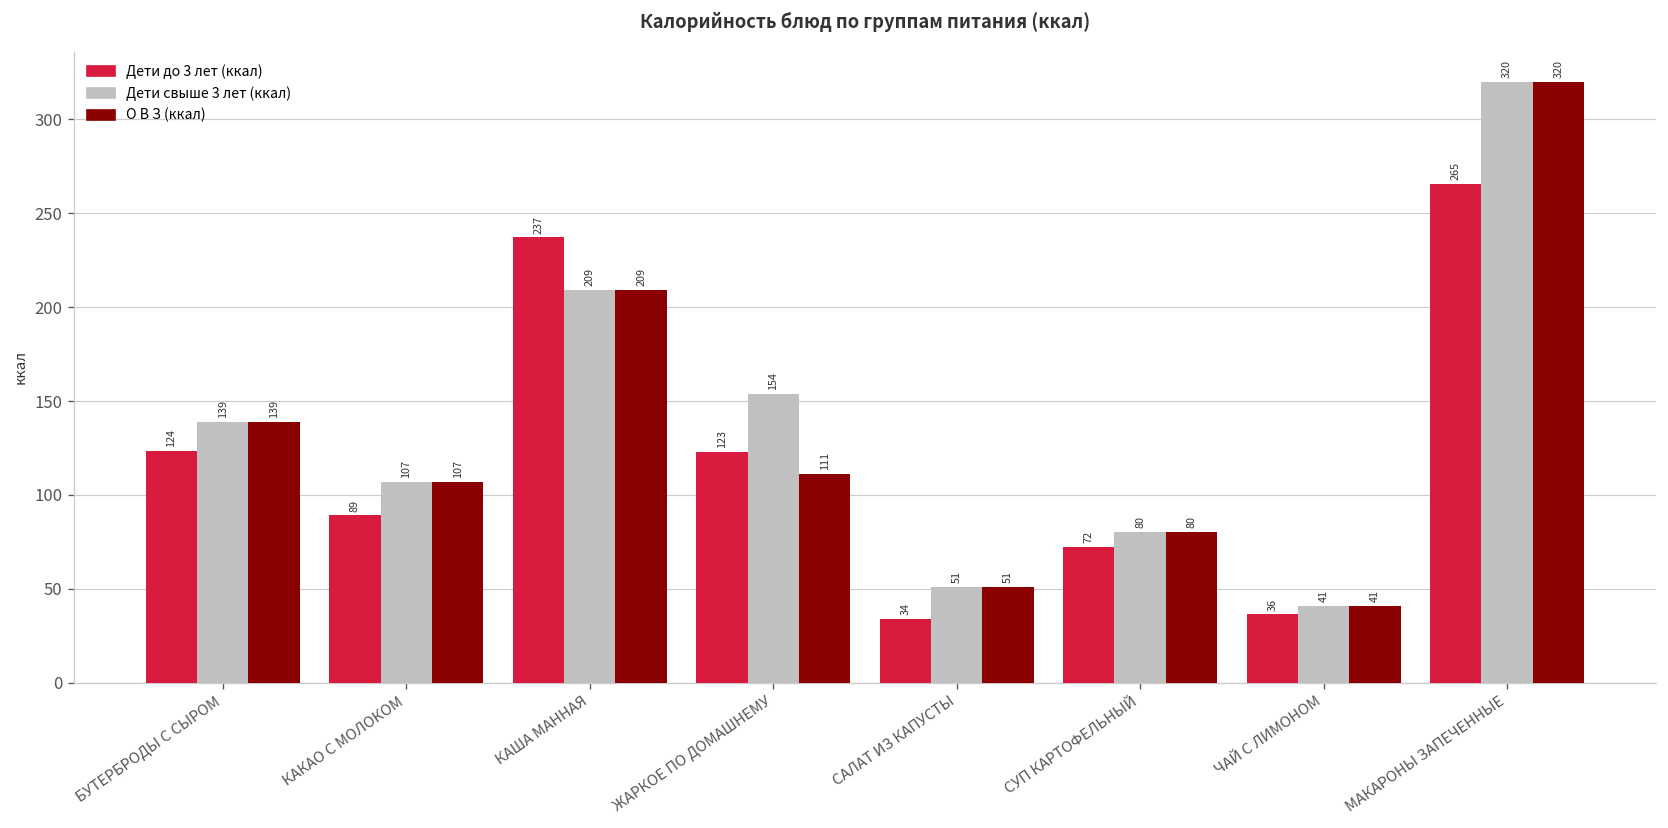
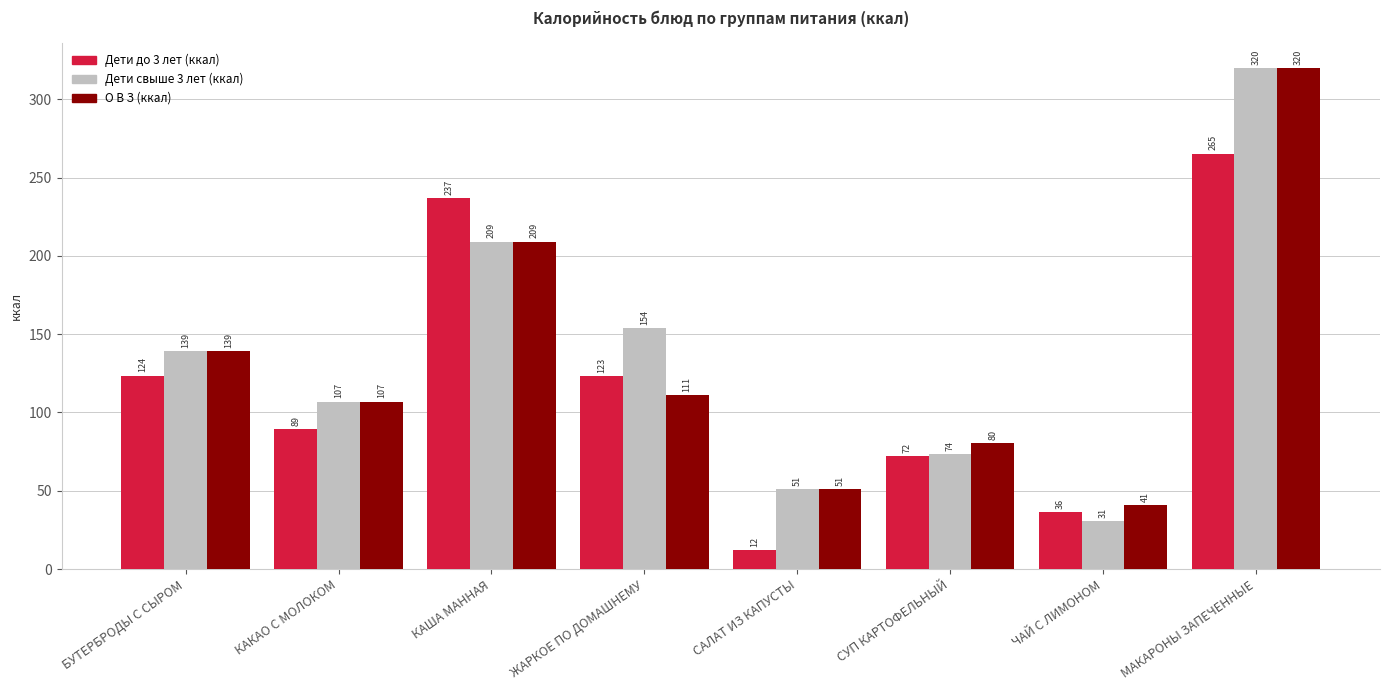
  {
    "Дети до 3 лет (ккал)": {
      "БУТЕРБРОДЫ С СЫРОМ": 124,
      "КАКАО С МОЛОКОМ": 89,
      "КАША МАННАЯ": 237,
      "ЖАРКОЕ ПО ДОМАШНЕМУ": 123,
-     "САЛАТ ИЗ КАПУСТЫ": 34,
+     "САЛАТ ИЗ КАПУСТЫ": 12,
      "СУП КАРТОФЕЛЬНЫЙ": 72,
      "ЧАЙ С ЛИМОНОМ": 36,
      "МАКАРОНЫ ЗАПЕЧЕННЫЕ": 265
    },
    "Дети свыше 3 лет (ккал)": {
      "БУТЕРБРОДЫ С СЫРОМ": 139,
      "КАКАО С МОЛОКОМ": 107,
      "КАША МАННАЯ": 209,
      "ЖАРКОЕ ПО ДОМАШНЕМУ": 154,
      "САЛАТ ИЗ КАПУСТЫ": 51,
-     "СУП КАРТОФЕЛЬНЫЙ": 80,
-     "ЧАЙ С ЛИМОНОМ": 41,
+     "СУП КАРТОФЕЛЬНЫЙ": 74,
+     "ЧАЙ С ЛИМОНОМ": 31,
      "МАКАРОНЫ ЗАПЕЧЕННЫЕ": 320
    },
    "О В З (ккал)": {
      "БУТЕРБРОДЫ С СЫРОМ": 139,
      "КАКАО С МОЛОКОМ": 107,
      "КАША МАННАЯ": 209,
      "ЖАРКОЕ ПО ДОМАШНЕМУ": 111,
      "САЛАТ ИЗ КАПУСТЫ": 51,
      "СУП КАРТОФЕЛЬНЫЙ": 80,
      "ЧАЙ С ЛИМОНОМ": 41,
      "МАКАРОНЫ ЗАПЕЧЕННЫЕ": 320
    }
  }
